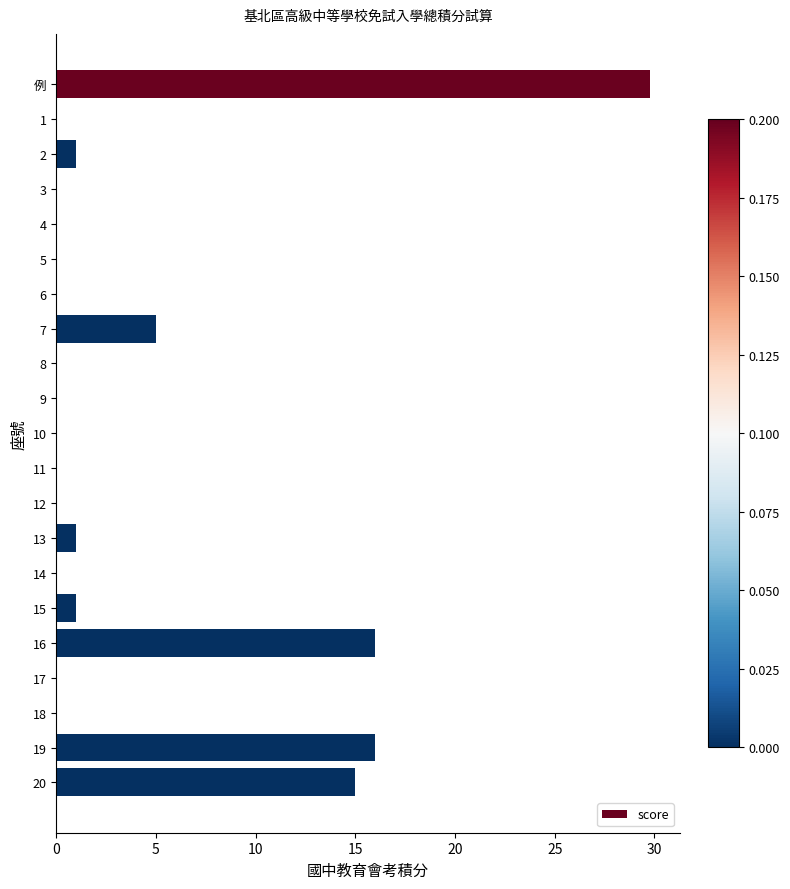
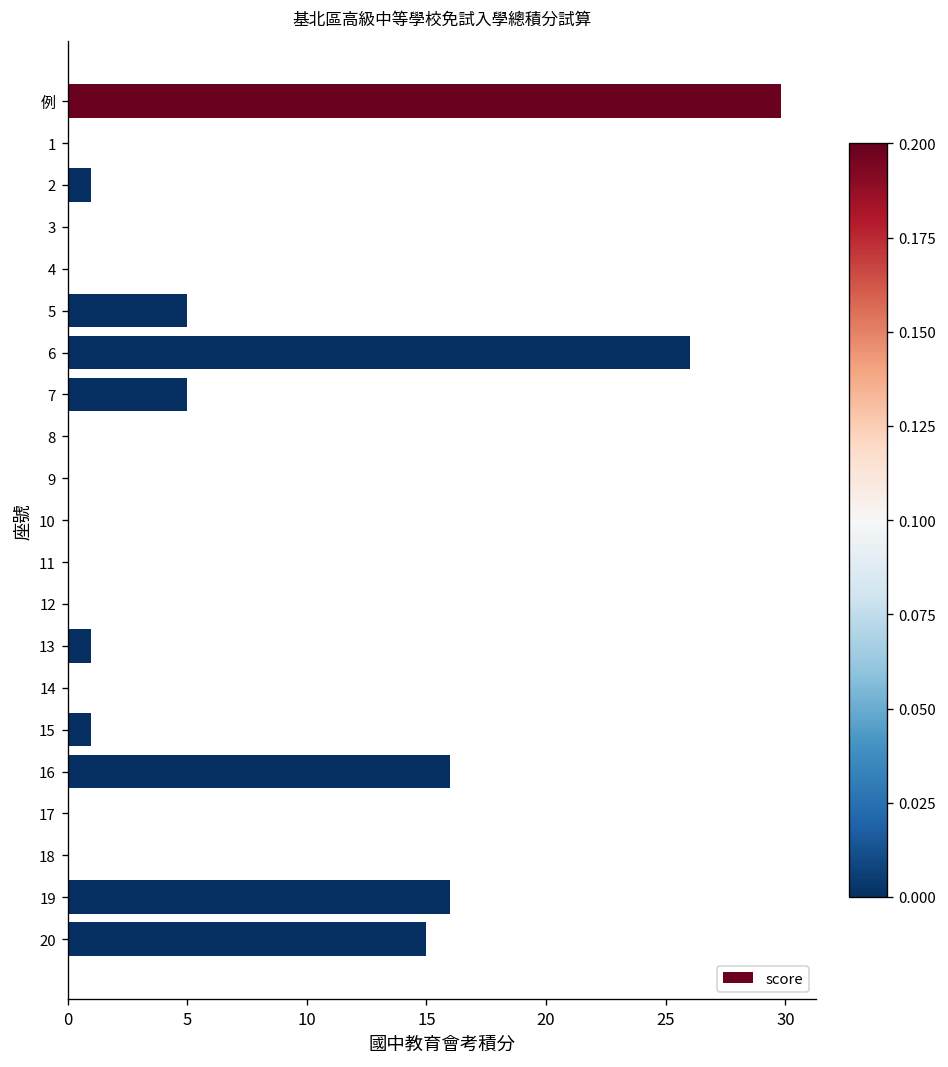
  {
    "例": 29.8,
    "1": 0,
    "2": 1,
    "3": 0,
    "4": 0,
-   "5": 0,
-   "6": 0,
+   "5": 5,
+   "6": 26,
    "7": 5,
    "8": 0,
    "9": 0,
    "10": 0,
    "11": 0,
    "12": 0,
    "13": 1,
    "14": 0,
    "15": 1,
    "16": 16,
    "17": 0,
    "18": 0,
    "19": 16,
    "20": 15
  }
